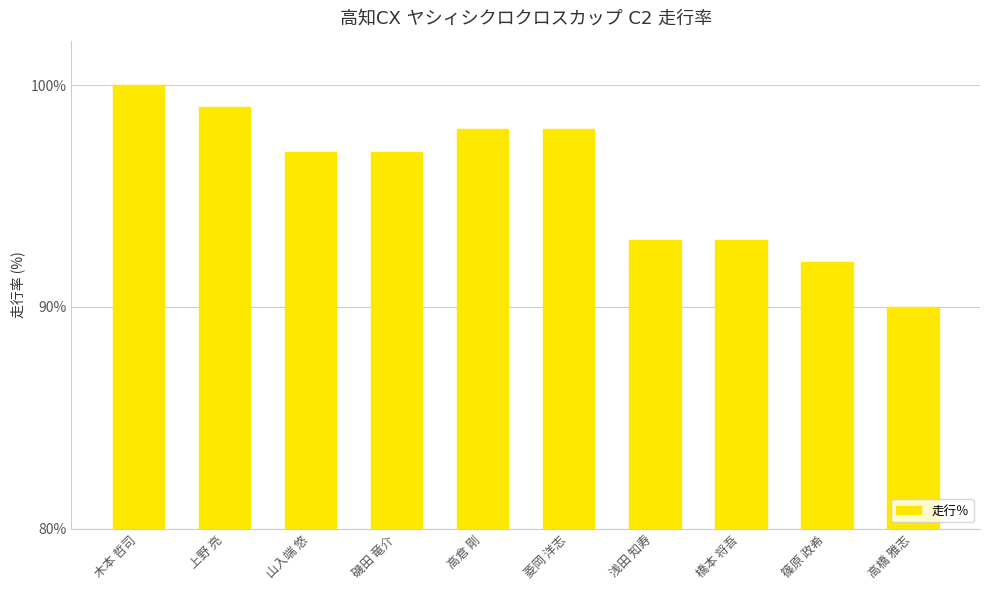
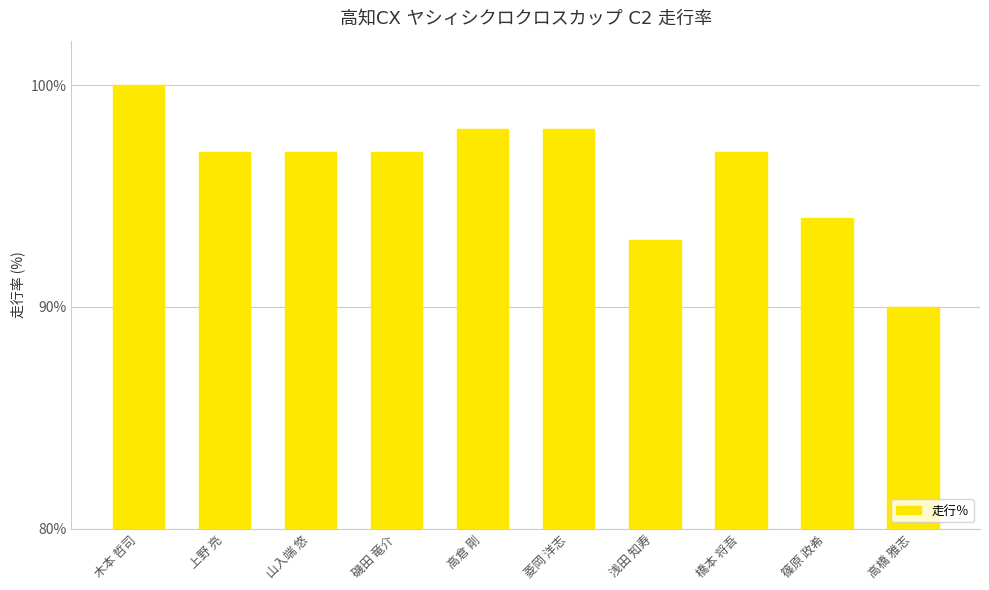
  {
    "木本 哲司": "100%",
-   "上野 亮": "99%",
+   "上野 亮": "97%",
    "山入端 悠": "97%",
    "磯田 竜介": "97%",
    "高倉 剛": "98%",
    "菱岡 洋志": "98%",
    "浅田 知寿": "93%",
-   "橋本 将吾": "93%",
-   "篠原 政希": "92%",
+   "橋本 将吾": "97%",
+   "篠原 政希": "94%",
    "高橋 雅志": "90%"
  }
